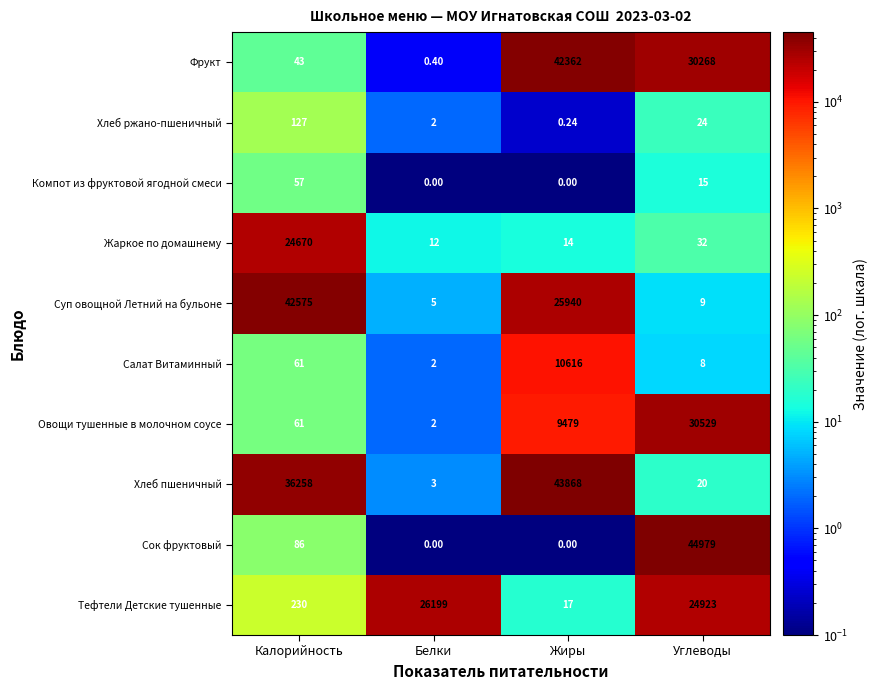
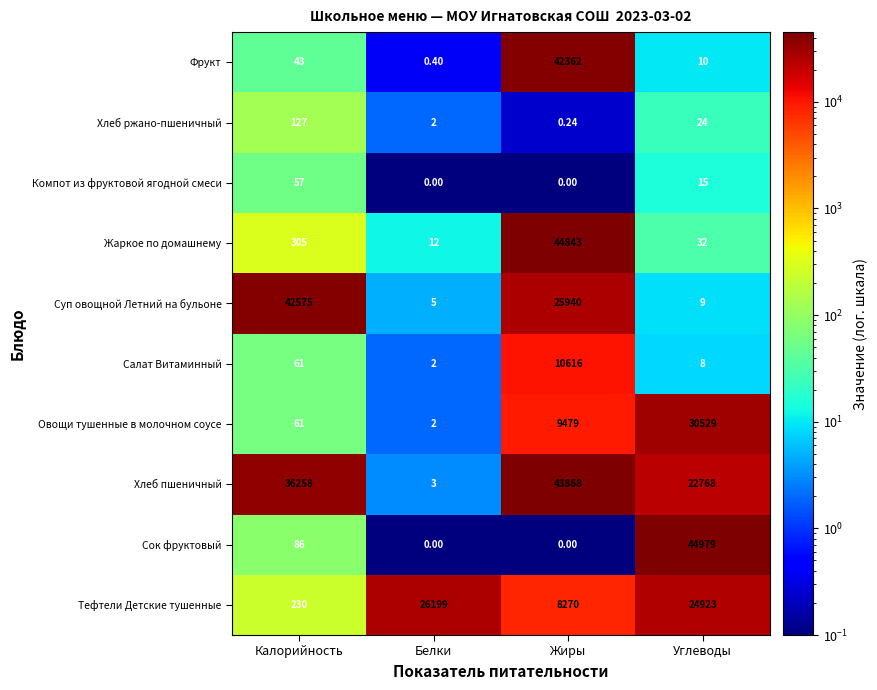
  {
    "Фрукт": {
      "Калорийность": 43,
      "Белки": 0.40,
      "Жиры": 42362,
-     "Углеводы": 30268
+     "Углеводы": 10
    },
    "Хлеб ржано-пшеничный": {
      "Калорийность": 127,
      "Белки": 2,
      "Жиры": 0.24,
      "Углеводы": 24
    },
    "Компот из фруктовой ягодной смеси": {
      "Калорийность": 57,
      "Белки": 0.00,
      "Жиры": 0.00,
      "Углеводы": 15
    },
    "Жаркое по домашнему": {
-     "Калорийность": 24670,
+     "Калорийность": 305,
      "Белки": 12,
-     "Жиры": 14,
+     "Жиры": 44843,
      "Углеводы": 32
    },
    "Суп овощной Летний на бульоне": {
      "Калорийность": 42575,
      "Белки": 5,
      "Жиры": 25940,
      "Углеводы": 9
    },
    "Салат Витаминный": {
      "Калорийность": 61,
      "Белки": 2,
      "Жиры": 10616,
      "Углеводы": 8
    },
    "Овощи тушенные в молочном соусе": {
      "Калорийность": 61,
      "Белки": 2,
      "Жиры": 9479,
      "Углеводы": 30529
    },
    "Хлеб пшеничный": {
      "Калорийность": 36258,
      "Белки": 3,
      "Жиры": 43868,
-     "Углеводы": 20
+     "Углеводы": 22768
    },
    "Сок фруктовый": {
      "Калорийность": 86,
      "Белки": 0.00,
      "Жиры": 0.00,
      "Углеводы": 44979
    },
    "Тефтели Детские тушенные": {
      "Калорийность": 230,
      "Белки": 26199,
-     "Жиры": 17,
+     "Жиры": 8270,
      "Углеводы": 24923
    }
  }
